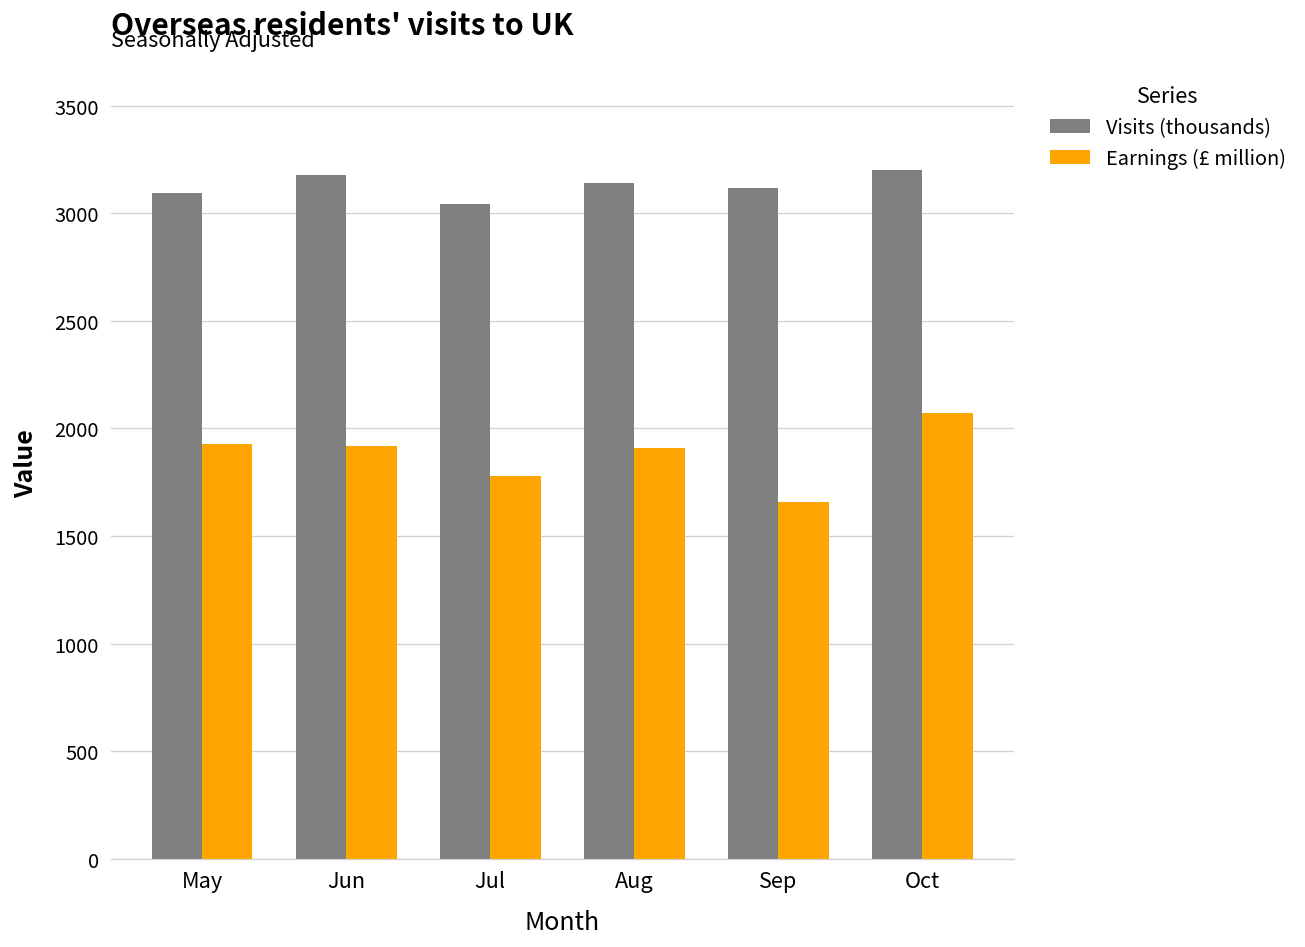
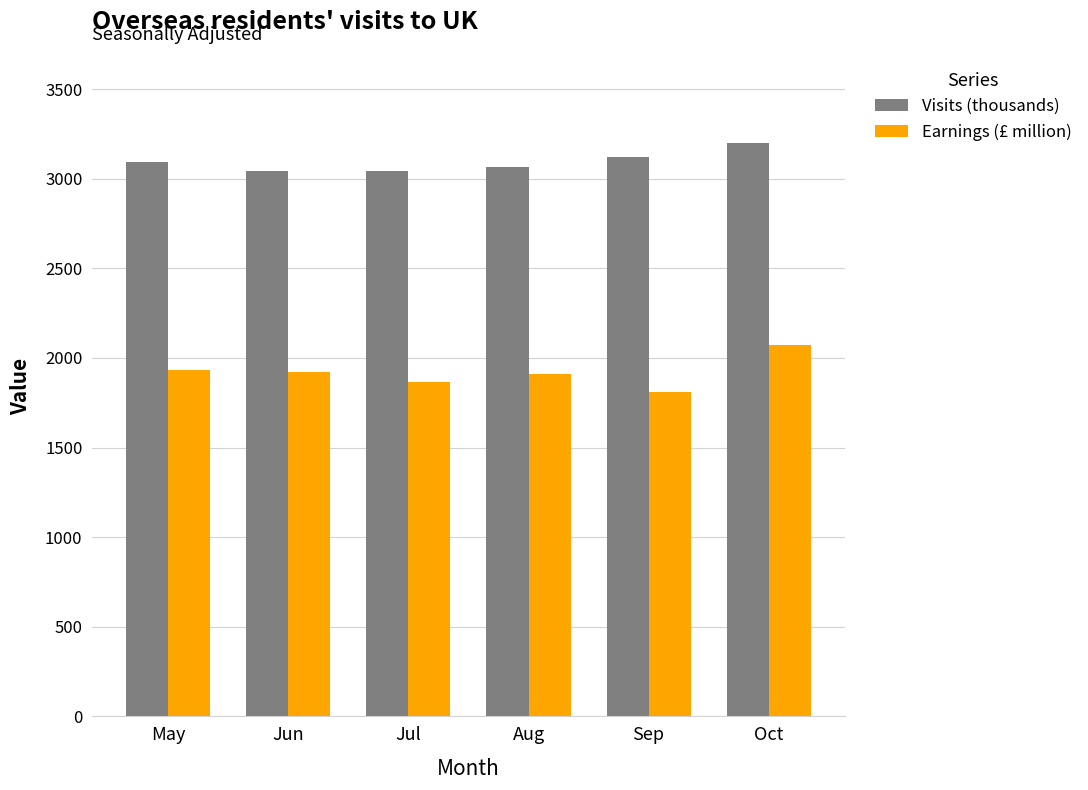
  {
    "Visits (thousands)": {
      "May": 3100,
-     "Jun": 3180,
+     "Jun": 3040,
      "Jul": 3050,
-     "Aug": 3140,
+     "Aug": 3060,
      "Sep": 3120,
      "Oct": 3200
    },
    "Earnings (£ million)": {
      "May": 1930,
      "Jun": 1920,
-     "Jul": 1780,
+     "Jul": 1870,
      "Aug": 1910,
-     "Sep": 1660,
+     "Sep": 1810,
      "Oct": 2070
    }
  }
